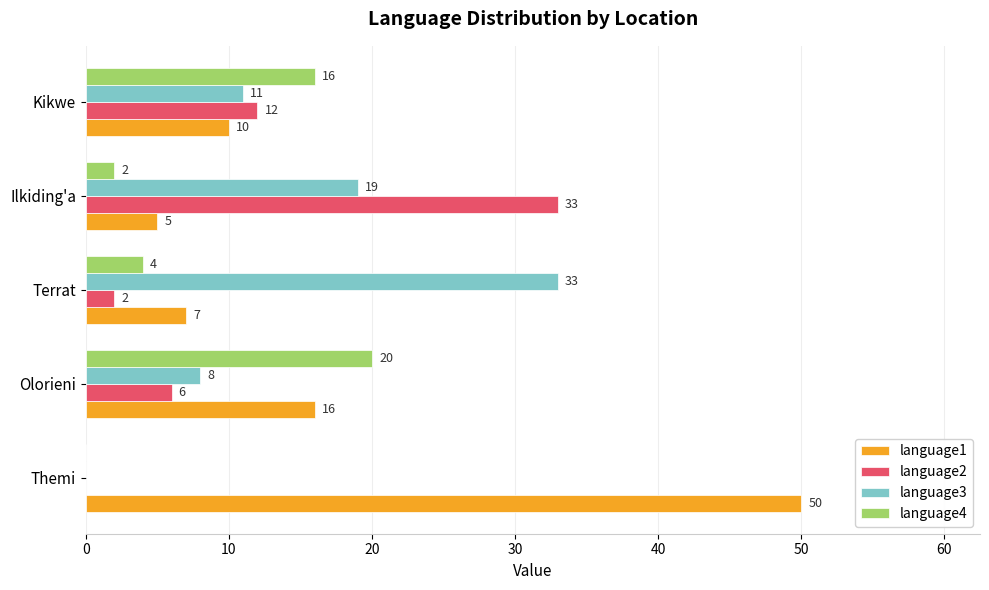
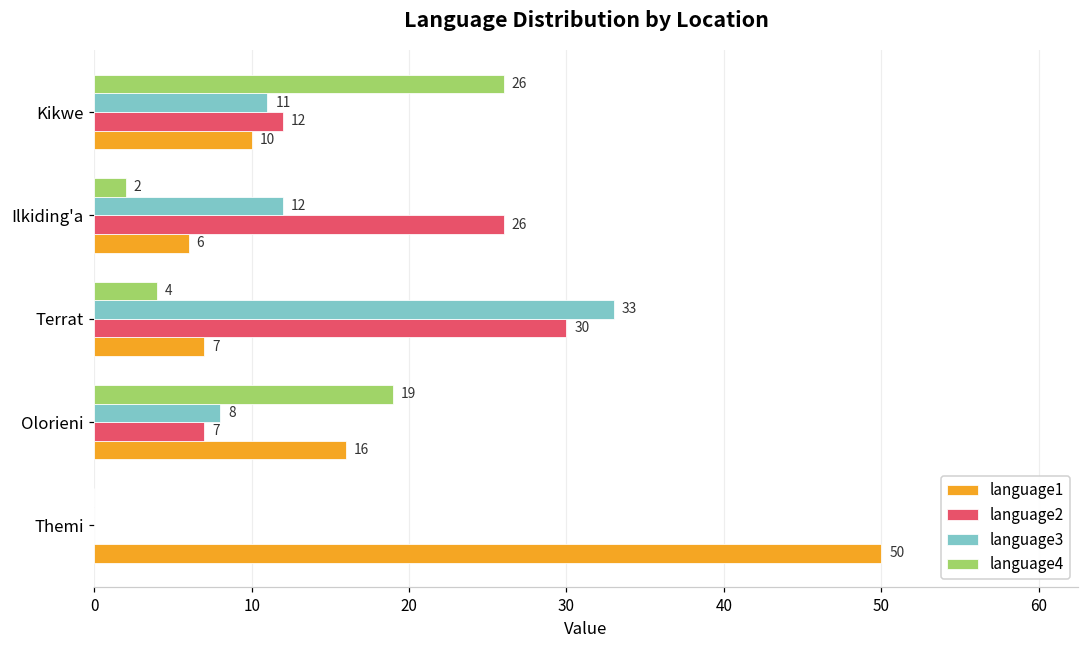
  {
    "language1": {
      "Kikwe": 10,
-     "Ilkiding'a": 5,
+     "Ilkiding'a": 6,
      "Terrat": 7,
      "Olorieni": 16,
      "Themi": 50
    },
    "language2": {
      "Kikwe": 12,
-     "Ilkiding'a": 33,
-     "Terrat": 2,
-     "Olorieni": 6
+     "Ilkiding'a": 26,
+     "Terrat": 30,
+     "Olorieni": 7
    },
    "language3": {
      "Kikwe": 11,
-     "Ilkiding'a": 19,
+     "Ilkiding'a": 12,
      "Terrat": 33,
      "Olorieni": 8
    },
    "language4": {
-     "Kikwe": 16,
+     "Kikwe": 26,
      "Ilkiding'a": 2,
      "Terrat": 4,
-     "Olorieni": 20
+     "Olorieni": 19
    }
  }
